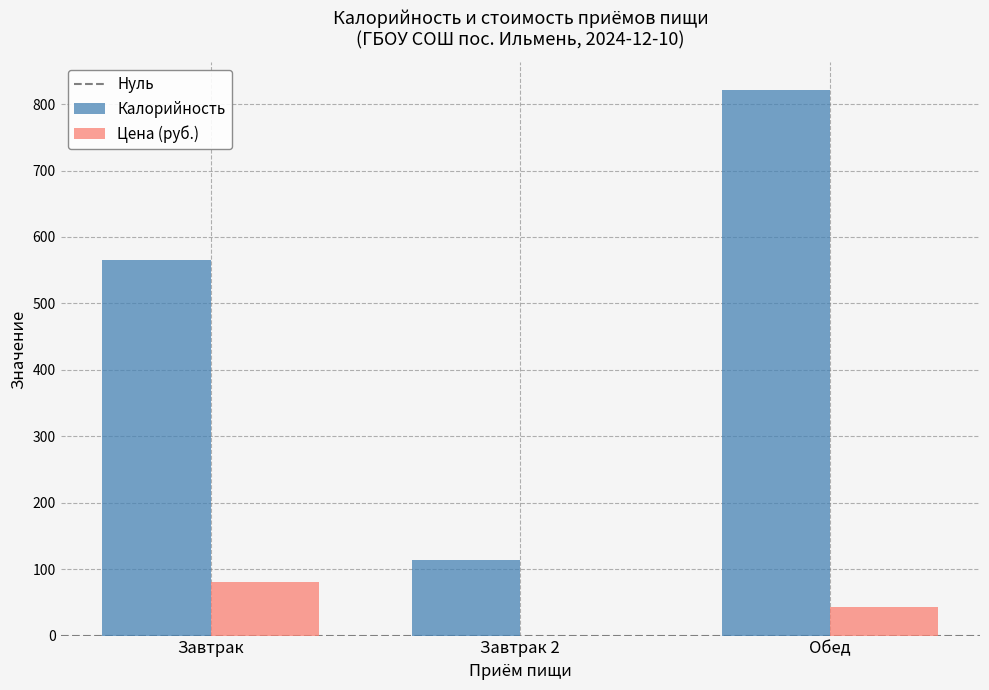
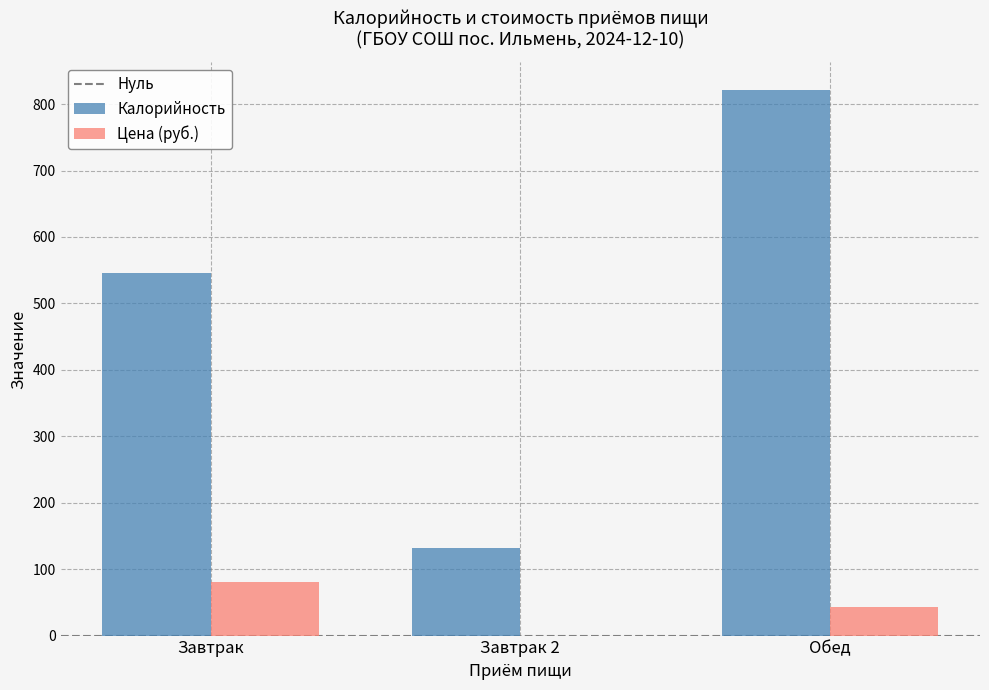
  {
    "Калорийность": {
-     "Завтрак": 570,
-     "Завтрак 2": 110,
+     "Завтрак": 550,
+     "Завтрак 2": 130,
      "Обед": 820
    },
    "Цена (руб.)": {
      "Завтрак": 80,
      "Завтрак 2": 0,
      "Обед": 40
    }
  }
